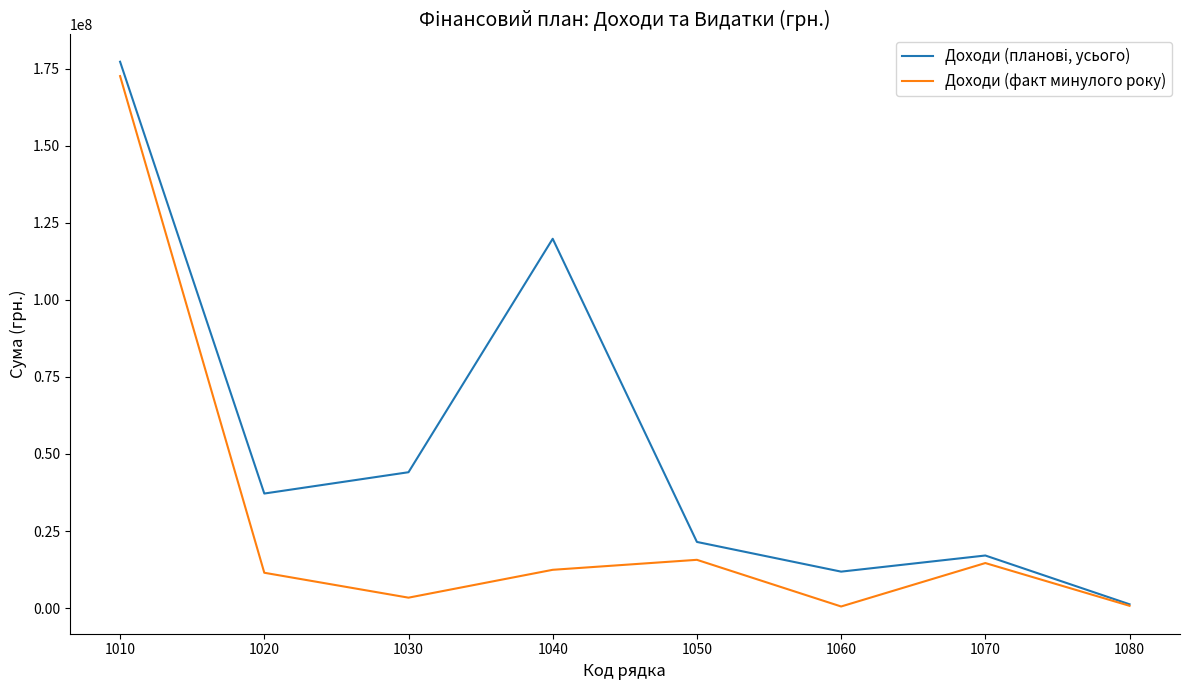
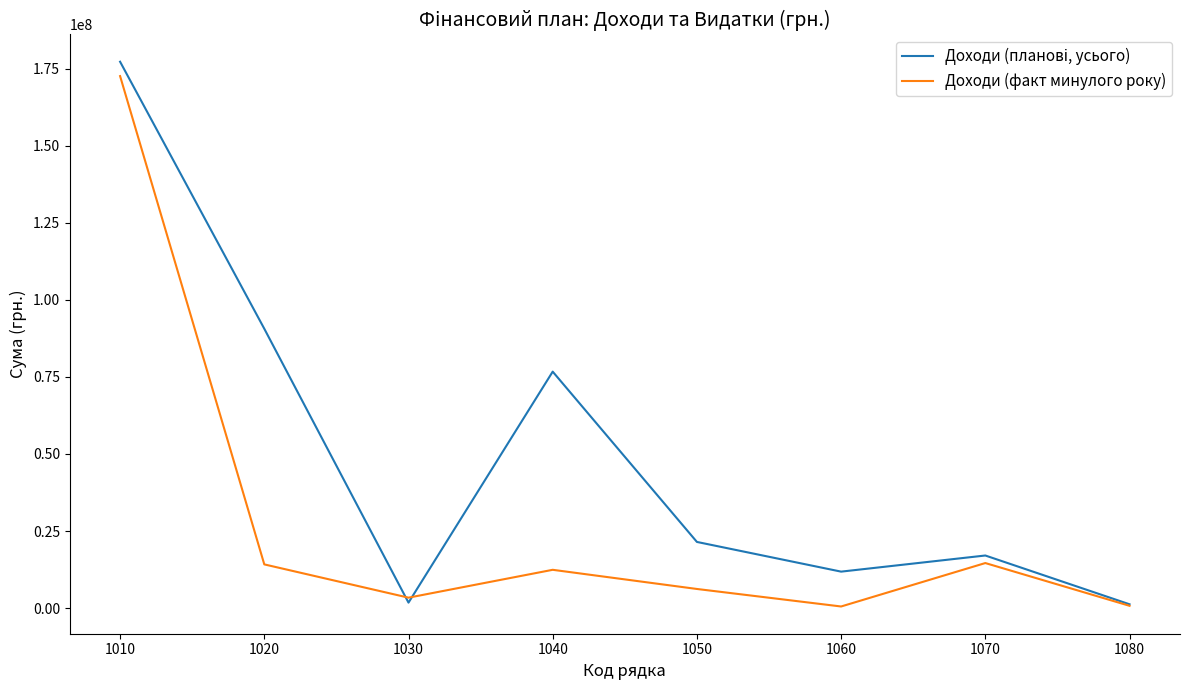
  {
    "Доходи (планові, усього)": {
      "1010": 177000000,
-     "1020": 37000000,
-     "1030": 44000000,
-     "1040": 120000000,
+     "1020": 91000000,
+     "1030": 2000000,
+     "1040": 77000000,
      "1050": 21000000,
      "1060": 12000000,
      "1070": 17000000
    },
    "Доходи (факт минулого року)": {
      "1010": 173000000,
-     "1020": 11000000,
+     "1020": 14000000,
      "1030": 3000000,
      "1040": 12000000,
-     "1050": 16000000,
+     "1050": 6000000,
      "1060": 1000000,
      "1070": 15000000
    }
  }
